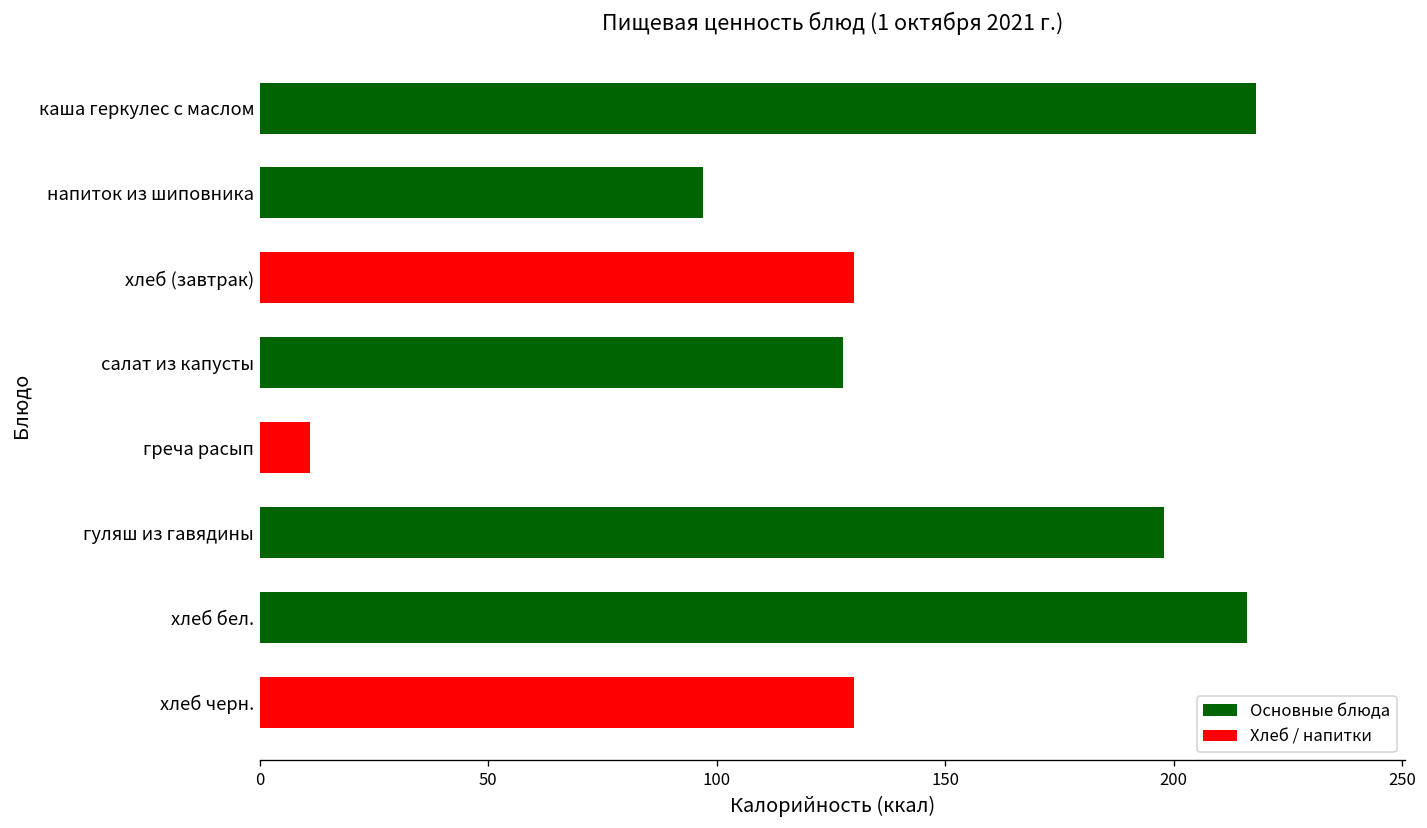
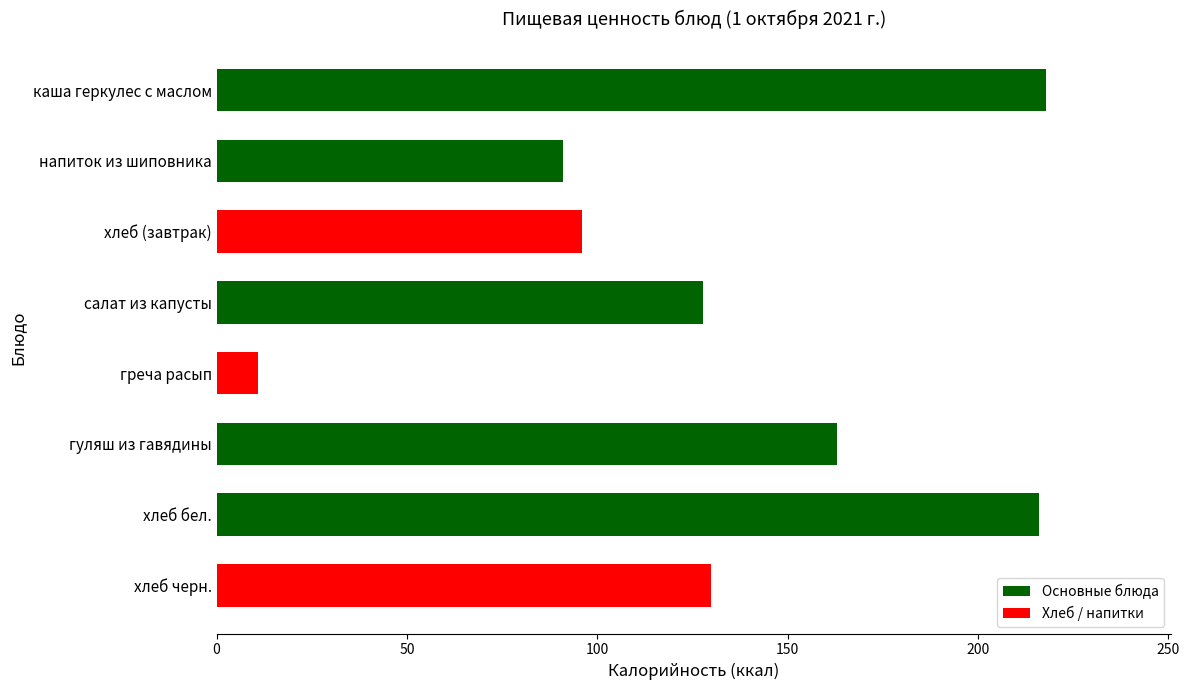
  {
    "каша геркулес с маслом": 218,
-   "напиток из шиповника": 97,
-   "хлеб (завтрак)": 130,
+   "напиток из шиповника": 91,
+   "хлеб (завтрак)": 96,
    "салат из капусты": 128,
    "греча расып": 11,
-   "гуляш из гавядины": 198,
+   "гуляш из гавядины": 163,
    "хлеб бел.": 216,
    "хлеб черн.": 130
  }
